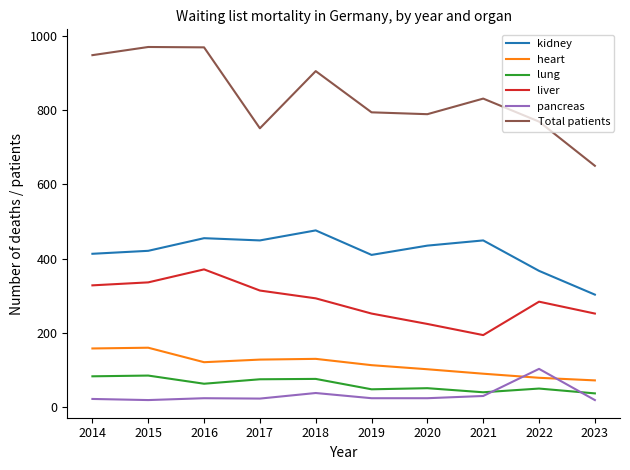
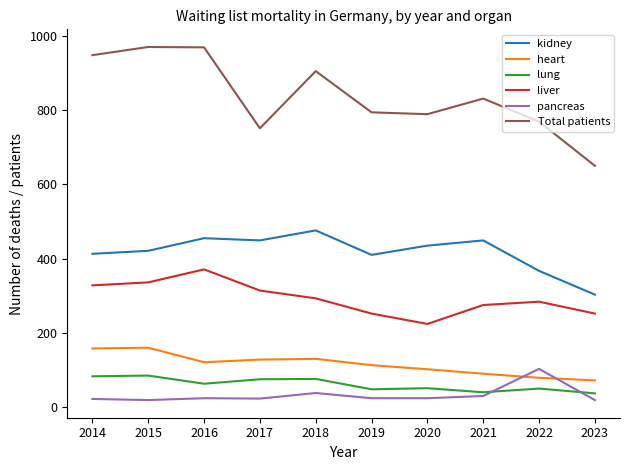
  {
    "kidney": {
      "2014": 410,
      "2015": 420,
      "2016": 460,
      "2017": 450,
      "2018": 480,
      "2019": 410,
      "2020": 440,
      "2021": 450,
      "2022": 370,
      "2023": 300
    },
    "heart": {
      "2014": 160,
      "2015": 160,
      "2016": 120,
      "2017": 130,
      "2018": 130,
      "2019": 110,
      "2020": 100,
      "2021": 90,
      "2022": 80,
      "2023": 70
    },
    "lung": {
      "2014": 80,
      "2015": 90,
      "2016": 60,
      "2017": 80,
      "2018": 80,
      "2019": 50,
      "2020": 50,
      "2021": 40,
      "2022": 50,
      "2023": 40
    },
    "liver": {
      "2014": 330,
      "2015": 340,
      "2016": 370,
      "2017": 310,
      "2018": 290,
      "2019": 250,
      "2020": 220,
-     "2021": 190,
+     "2021": 280,
      "2022": 280,
      "2023": 250
    },
    "pancreas": {
      "2014": 20,
      "2015": 20,
      "2016": 20,
      "2017": 20,
      "2018": 40,
      "2019": 20,
      "2020": 20,
      "2021": 30,
      "2022": 100,
      "2023": 20
    },
    "Total patients": {
      "2014": 950,
      "2015": 970,
      "2016": 970,
      "2017": 750,
      "2018": 910,
      "2019": 790,
      "2020": 790,
      "2021": 830,
      "2023": 650
    }
  }
